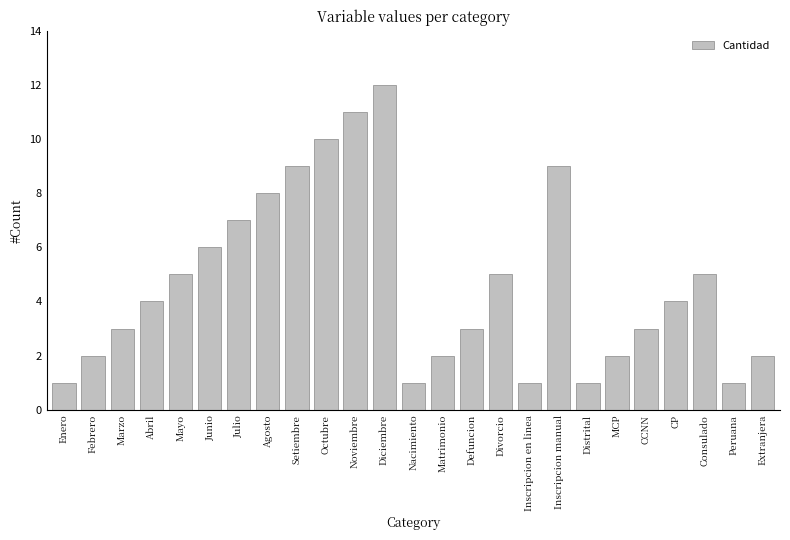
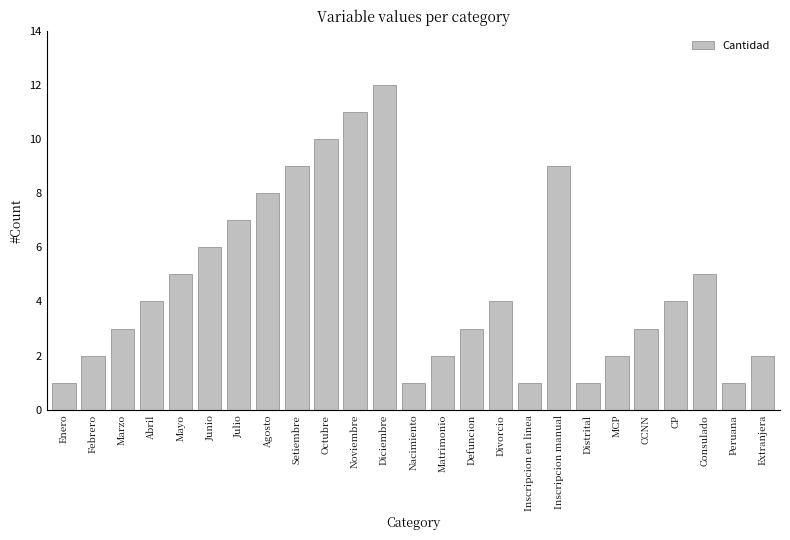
  {
    "Enero": 1,
    "Febrero": 2,
    "Marzo": 3,
    "Abril": 4,
    "Mayo": 5,
    "Junio": 6,
    "Julio": 7,
    "Agosto": 8,
    "Setiembre": 9,
    "Octubre": 10,
    "Noviembre": 11,
    "Diciembre": 12,
    "Nacimiento": 1,
    "Matrimonio": 2,
    "Defuncion": 3,
-   "Divorcio": 5,
+   "Divorcio": 4,
    "Inscripcion en linea": 1,
    "Inscripcion manual": 9,
    "Distrital": 1,
    "MCP": 2,
    "CCNN": 3,
    "CP": 4,
    "Consulado": 5,
    "Peruana": 1,
    "Extranjera": 2
  }
